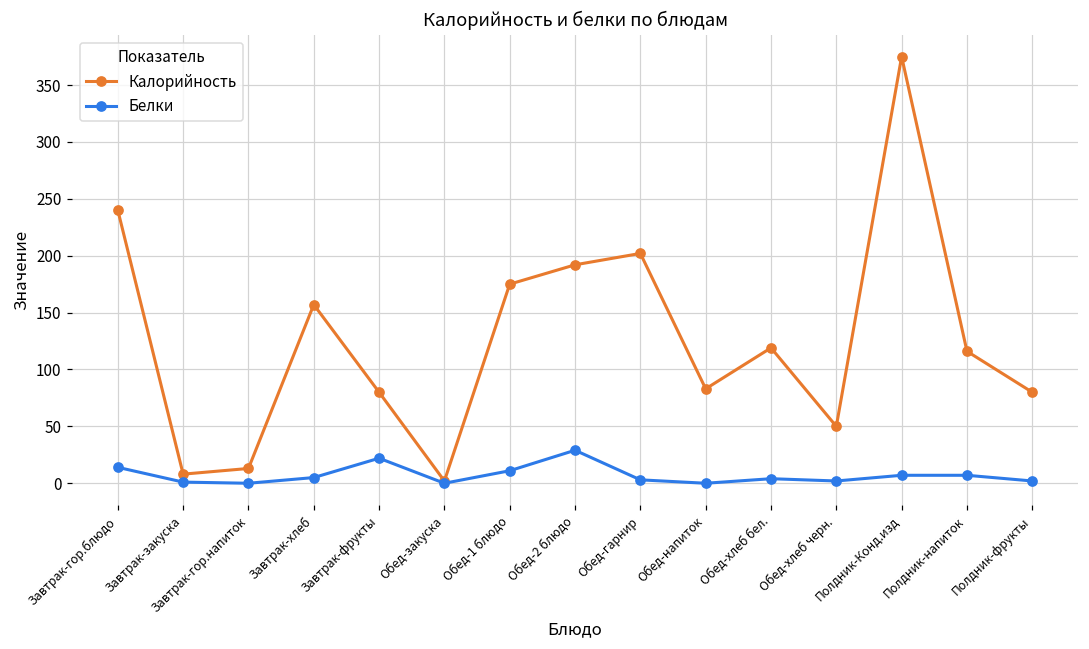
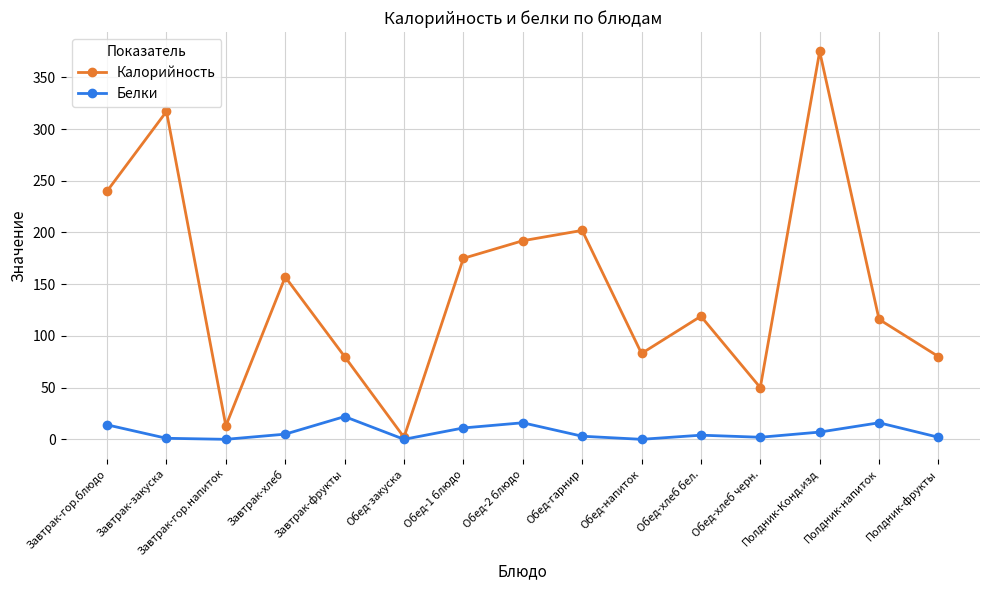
  {
    "Калорийность": {
      "Завтрак-гор.блюдо": 240,
-     "Завтрак-закуска": 8,
+     "Завтрак-закуска": 317,
      "Завтрак-гор.напиток": 13,
      "Завтрак-хлеб": 157,
      "Завтрак-фрукты": 80,
      "Обед-1 блюдо": 175,
      "Обед-2 блюдо": 192,
      "Обед-гарнир": 202,
      "Обед-напиток": 83,
      "Обед-хлеб бел.": 119,
      "Обед-хлеб черн.": 50,
      "Полдник-Конд.изд": 375,
      "Полдник-напиток": 116,
      "Полдник-фрукты": 80
    },
    "Белки": {
      "Завтрак-гор.блюдо": 14,
      "Завтрак-закуска": 1,
      "Завтрак-гор.напиток": 0,
      "Завтрак-хлеб": 5,
      "Завтрак-фрукты": 22,
      "Обед-1 блюдо": 11,
-     "Обед-2 блюдо": 29,
+     "Обед-2 блюдо": 16,
      "Обед-гарнир": 3,
      "Обед-напиток": 0,
      "Обед-хлеб бел.": 4,
      "Обед-хлеб черн.": 2,
      "Полдник-Конд.изд": 7,
-     "Полдник-напиток": 7,
+     "Полдник-напиток": 16,
      "Полдник-фрукты": 2
    }
  }
